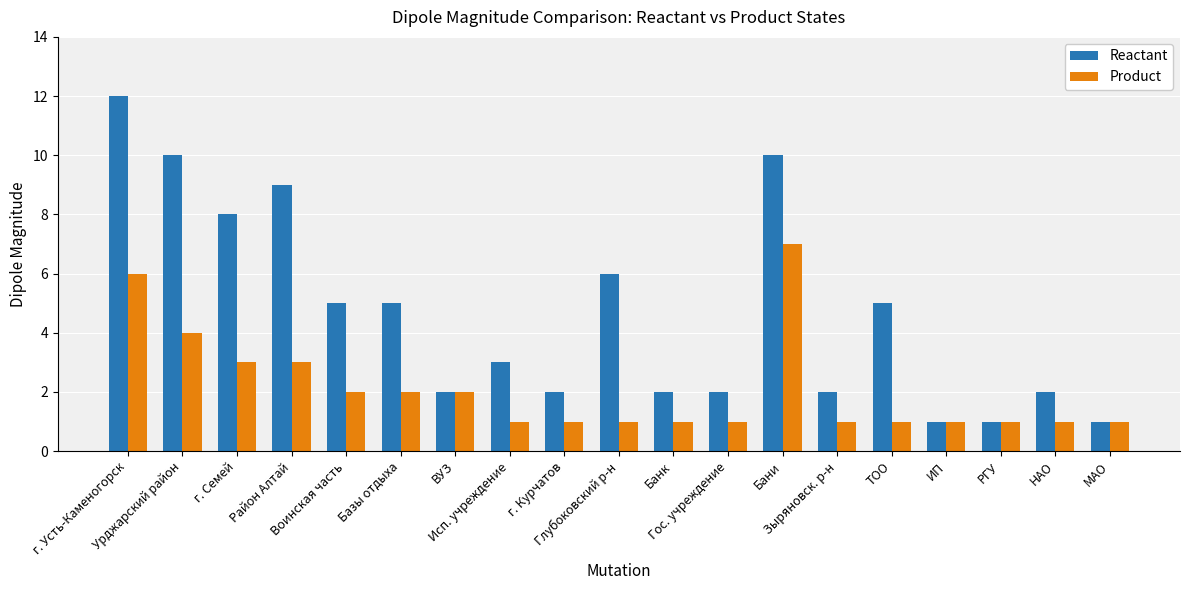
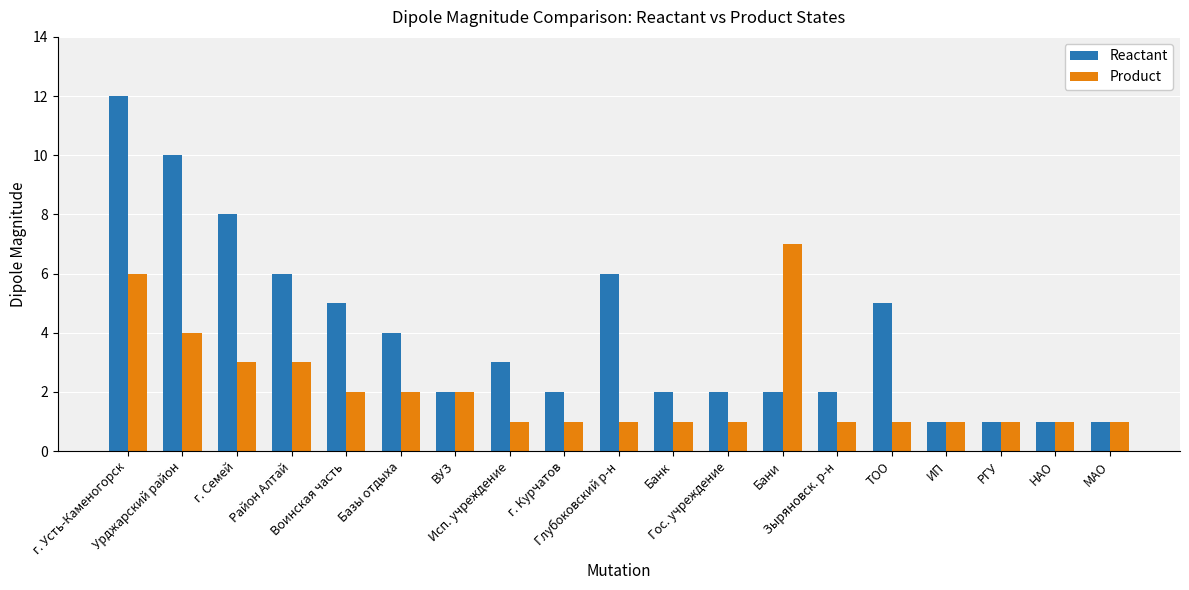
  {
    "Reactant": {
      "г. Усть-Каменогорск": 12,
      "Урджарский район": 10,
      "г. Семей": 8,
-     "Район Алтай": 9,
+     "Район Алтай": 6,
      "Воинская часть": 5,
-     "Базы отдыха": 5,
+     "Базы отдыха": 4,
      "ВУЗ": 2,
      "Исп. учреждение": 3,
      "г. Курчатов": 2,
      "Глубоковский р-н": 6,
      "Банк": 2,
      "Гос. учреждение": 2,
-     "Бани": 10,
+     "Бани": 2,
      "Зыряновск. р-н": 2,
      "ТОО": 5,
      "ИП": 1,
      "РГУ": 1,
-     "НАО": 2,
+     "НАО": 1,
      "МАО": 1
    },
    "Product": {
      "г. Усть-Каменогорск": 6,
      "Урджарский район": 4,
      "г. Семей": 3,
      "Район Алтай": 3,
      "Воинская часть": 2,
      "Базы отдыха": 2,
      "ВУЗ": 2,
      "Исп. учреждение": 1,
      "г. Курчатов": 1,
      "Глубоковский р-н": 1,
      "Банк": 1,
      "Гос. учреждение": 1,
      "Бани": 7,
      "Зыряновск. р-н": 1,
      "ТОО": 1,
      "ИП": 1,
      "РГУ": 1,
      "НАО": 1,
      "МАО": 1
    }
  }
